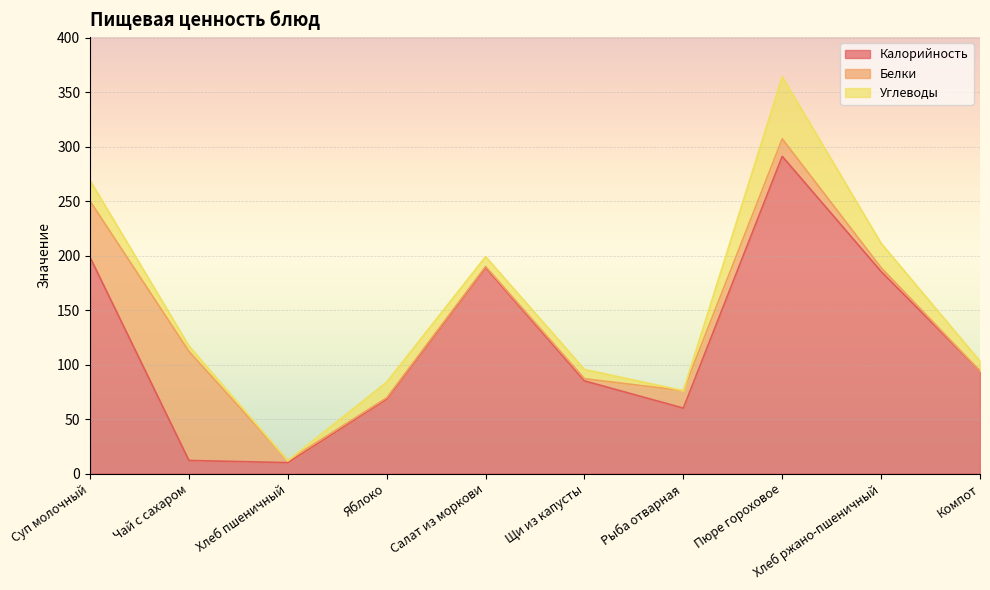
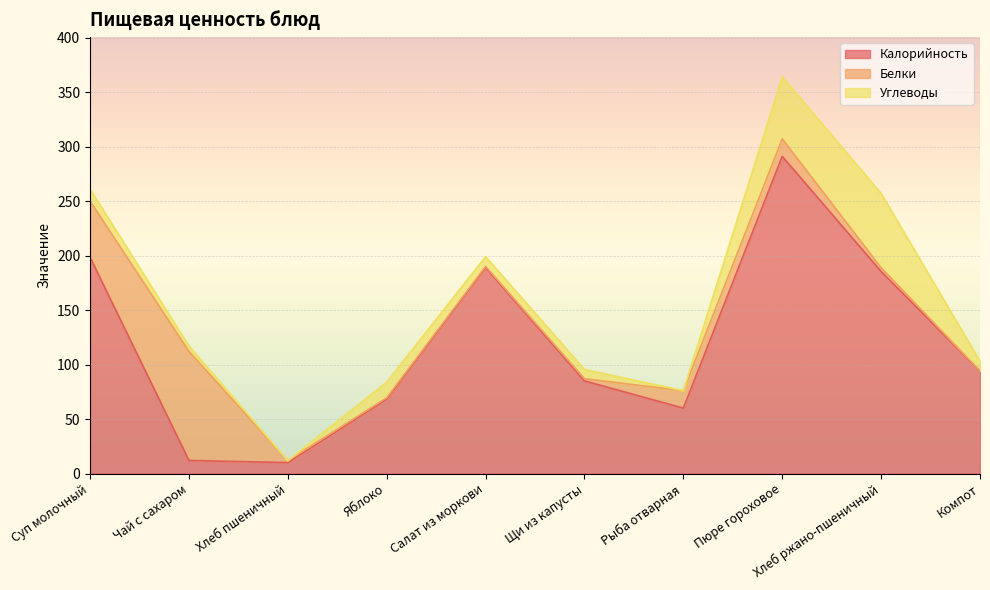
  {
    "Калорийность": {
      "Суп молочный": 198,
      "Чай с сахаром": 12,
      "Рыба отварная": 60,
      "Пюре гороховое": 291,
      "Хлеб ржано-пшеничный": 185
    },
    "Белки": {
      "Суп молочный": 52,
      "Чай с сахаром": 100,
      "Пюре гороховое": 16,
      "Хлеб ржано-пшеничный": 3
    },
    "Углеводы": {
-     "Суп молочный": 19,
+     "Суп молочный": 11,
      "Чай с сахаром": 5,
      "Яблоко": 14,
      "Салат из моркови": 9,
      "Щи из капусты": 8,
      "Пюре гороховое": 57,
-     "Хлеб ржано-пшеничный": 22,
+     "Хлеб ржано-пшеничный": 68,
      "Компот": 9
    }
  }
